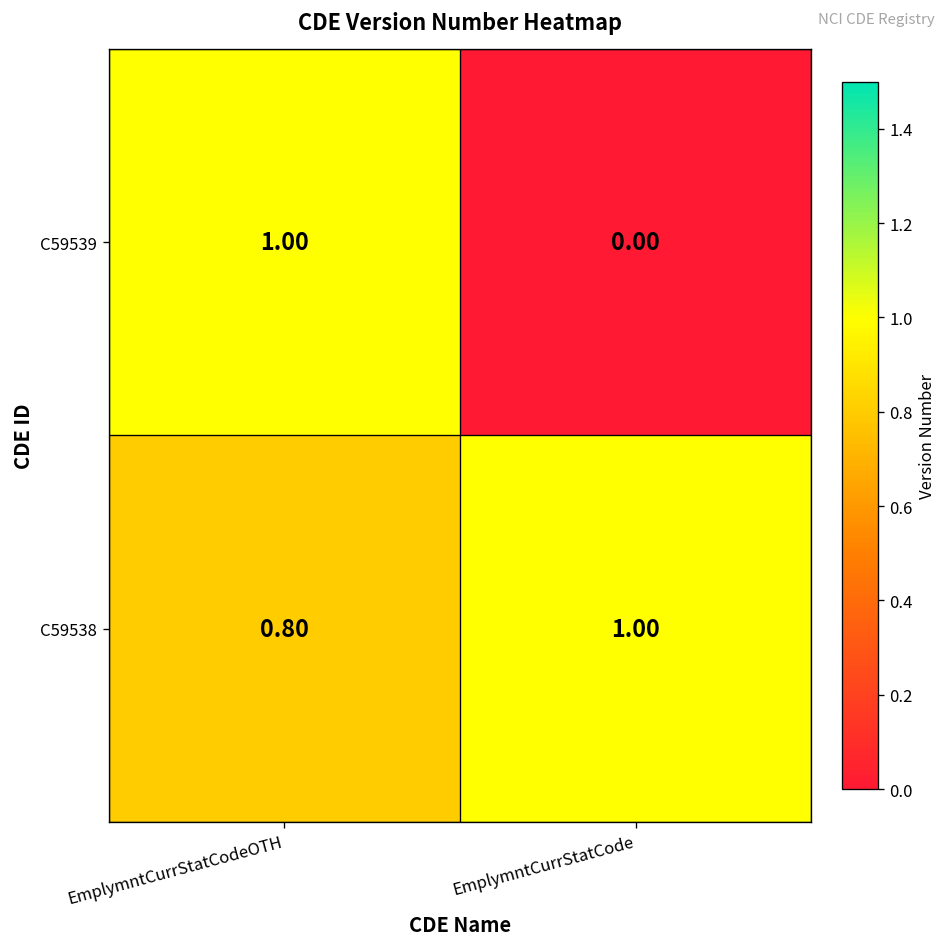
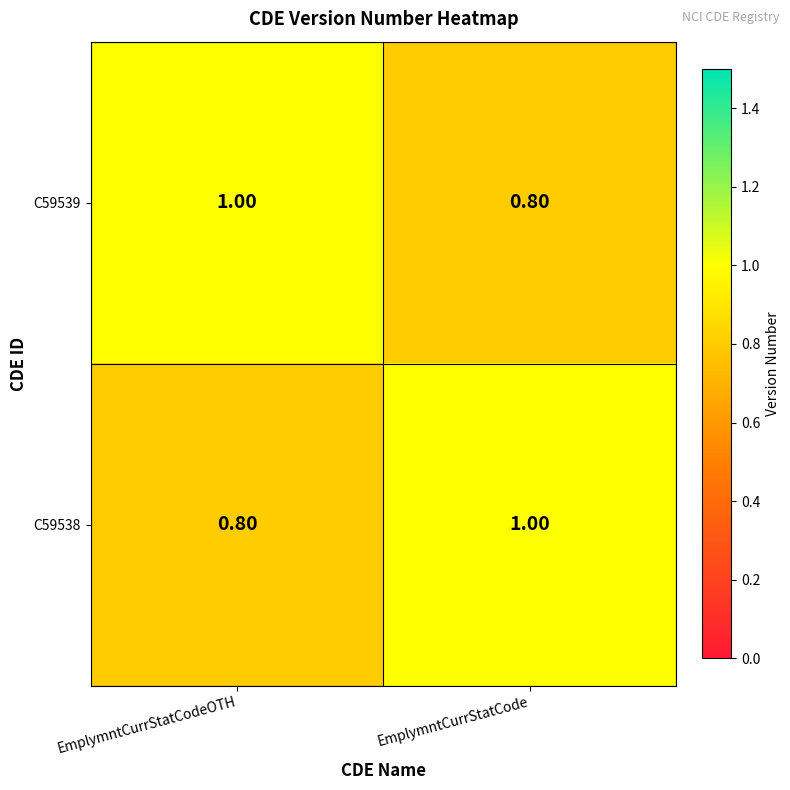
  {
    "C59539": {
      "EmplymntCurrStatCodeOTH": 1.00,
-     "EmplymntCurrStatCode": 0.00
+     "EmplymntCurrStatCode": 0.80
    },
    "C59538": {
      "EmplymntCurrStatCodeOTH": 0.80,
      "EmplymntCurrStatCode": 1.00
    }
  }
